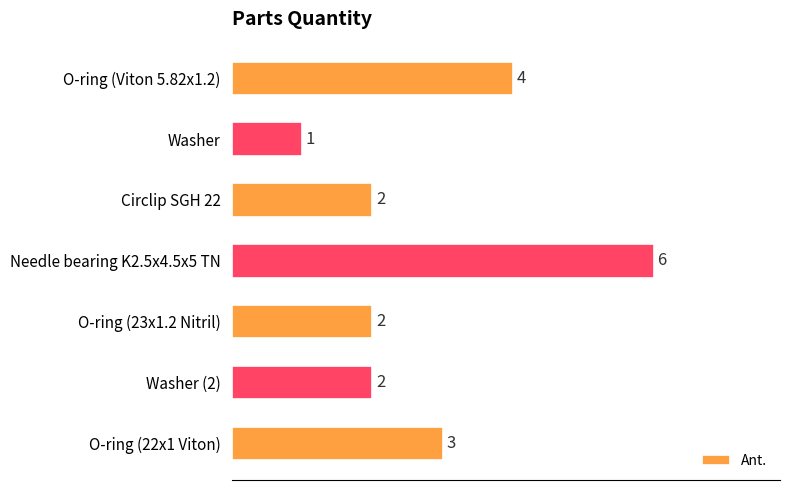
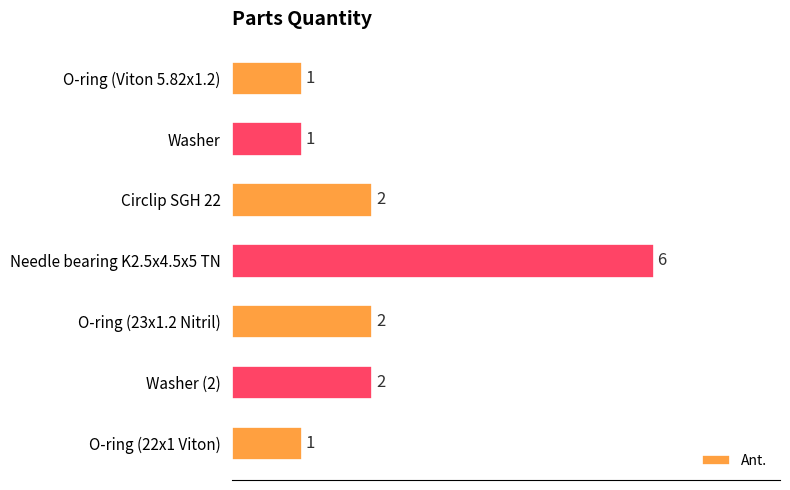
  {
-   "O-ring (Viton 5.82x1.2)": 4,
+   "O-ring (Viton 5.82x1.2)": 1,
    "Washer": 1,
    "Circlip SGH 22": 2,
    "Needle bearing K2.5x4.5x5 TN": 6,
    "O-ring (23x1.2 Nitril)": 2,
    "Washer (2)": 2,
-   "O-ring (22x1 Viton)": 3
+   "O-ring (22x1 Viton)": 1
  }
